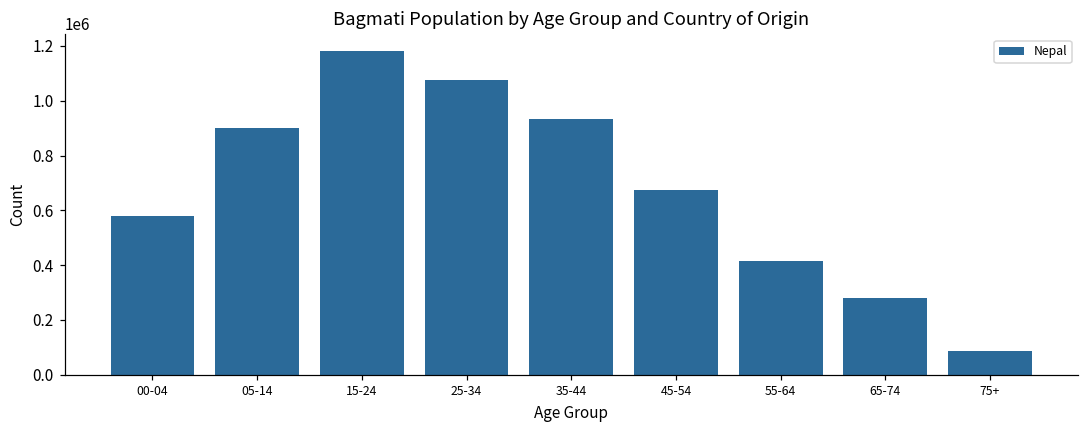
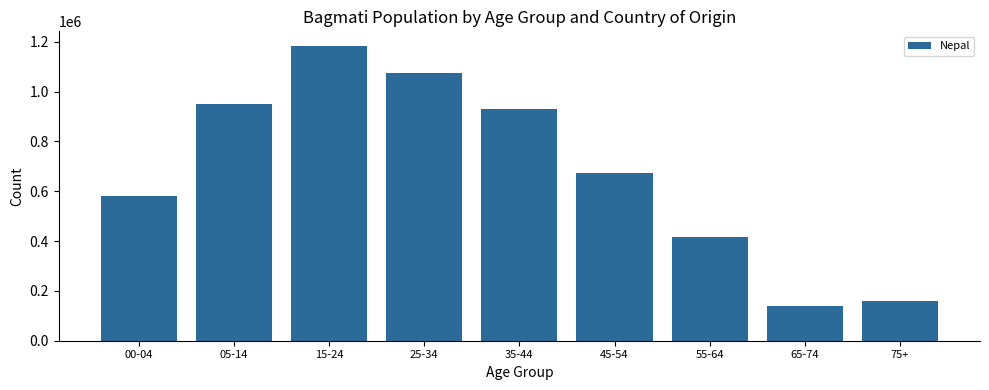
  {
    "00-04": 580000,
-   "05-14": 900000,
+   "05-14": 950000,
    "15-24": 1180000,
    "25-34": 1080000,
    "35-44": 930000,
    "45-54": 670000,
    "55-64": 420000,
-   "65-74": 280000,
-   "75+": 90000
+   "65-74": 140000,
+   "75+": 160000
  }
